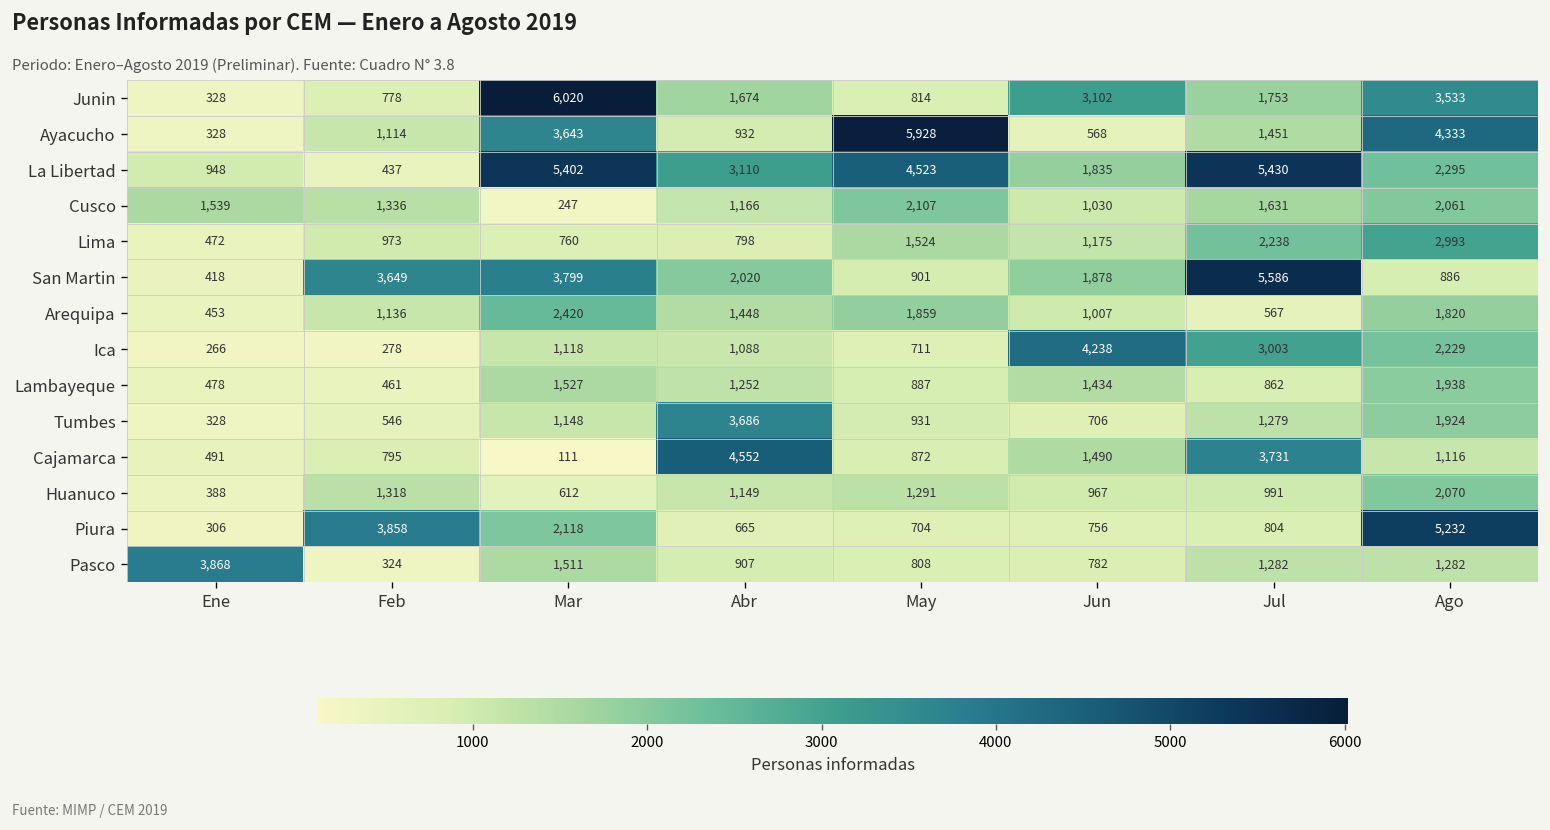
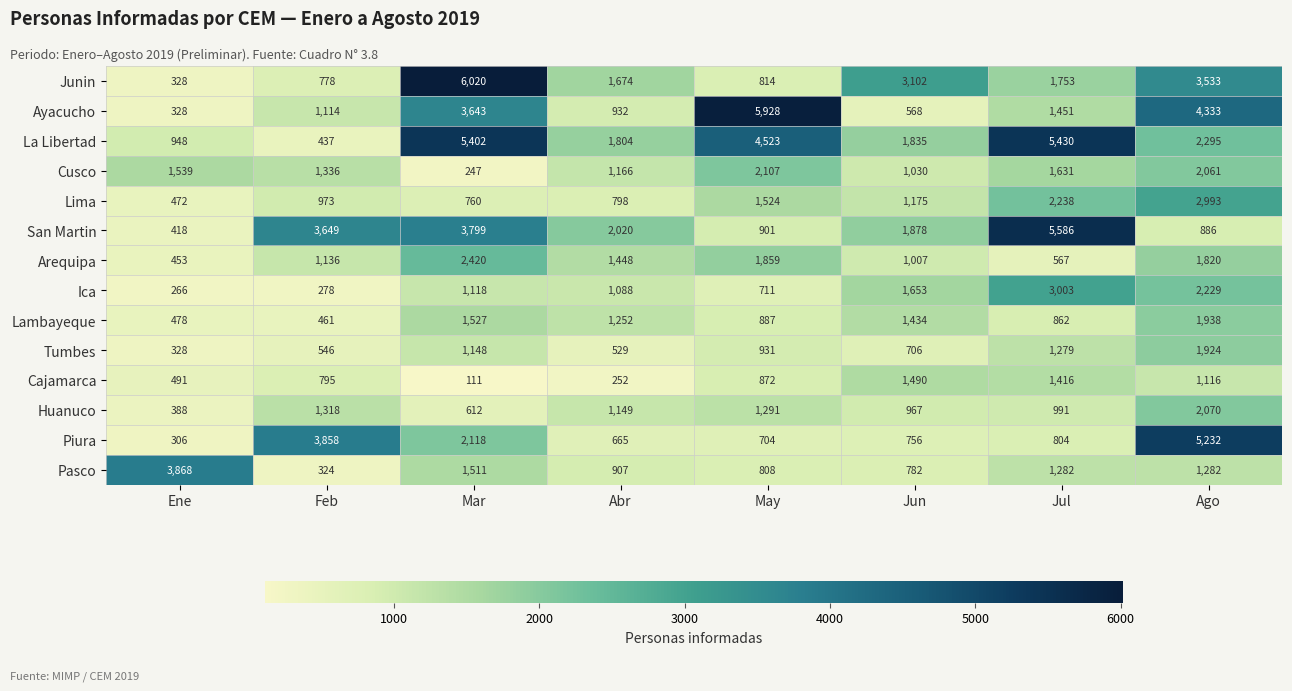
  {
    "Junin": {
      "Ene": "328",
      "Feb": "778",
      "Mar": "6,020",
      "Abr": "1,674",
      "May": "814",
      "Jun": "3,102",
      "Jul": "1,753",
      "Ago": "3,533"
    },
    "Ayacucho": {
      "Ene": "328",
      "Feb": "1,114",
      "Mar": "3,643",
      "Abr": "932",
      "May": "5,928",
      "Jun": "568",
      "Jul": "1,451",
      "Ago": "4,333"
    },
    "La Libertad": {
      "Ene": "948",
      "Feb": "437",
      "Mar": "5,402",
-     "Abr": "3,110",
+     "Abr": "1,804",
      "May": "4,523",
      "Jun": "1,835",
      "Jul": "5,430",
      "Ago": "2,295"
    },
    "Cusco": {
      "Ene": "1,539",
      "Feb": "1,336",
      "Mar": "247",
      "Abr": "1,166",
      "May": "2,107",
      "Jun": "1,030",
      "Jul": "1,631",
      "Ago": "2,061"
    },
    "Lima": {
      "Ene": "472",
      "Feb": "973",
      "Mar": "760",
      "Abr": "798",
      "May": "1,524",
      "Jun": "1,175",
      "Jul": "2,238",
      "Ago": "2,993"
    },
    "San Martin": {
      "Ene": "418",
      "Feb": "3,649",
      "Mar": "3,799",
      "Abr": "2,020",
      "May": "901",
      "Jun": "1,878",
      "Jul": "5,586",
      "Ago": "886"
    },
    "Arequipa": {
      "Ene": "453",
      "Feb": "1,136",
      "Mar": "2,420",
      "Abr": "1,448",
      "May": "1,859",
      "Jun": "1,007",
      "Jul": "567",
      "Ago": "1,820"
    },
    "Ica": {
      "Ene": "266",
      "Feb": "278",
      "Mar": "1,118",
      "Abr": "1,088",
      "May": "711",
-     "Jun": "4,238",
+     "Jun": "1,653",
      "Jul": "3,003",
      "Ago": "2,229"
    },
    "Lambayeque": {
      "Ene": "478",
      "Feb": "461",
      "Mar": "1,527",
      "Abr": "1,252",
      "May": "887",
      "Jun": "1,434",
      "Jul": "862",
      "Ago": "1,938"
    },
    "Tumbes": {
      "Ene": "328",
      "Feb": "546",
      "Mar": "1,148",
-     "Abr": "3,686",
+     "Abr": "529",
      "May": "931",
      "Jun": "706",
      "Jul": "1,279",
      "Ago": "1,924"
    },
    "Cajamarca": {
      "Ene": "491",
      "Feb": "795",
      "Mar": "111",
-     "Abr": "4,552",
+     "Abr": "252",
      "May": "872",
      "Jun": "1,490",
-     "Jul": "3,731",
+     "Jul": "1,416",
      "Ago": "1,116"
    },
    "Huanuco": {
      "Ene": "388",
      "Feb": "1,318",
      "Mar": "612",
      "Abr": "1,149",
      "May": "1,291",
      "Jun": "967",
      "Jul": "991",
      "Ago": "2,070"
    },
    "Piura": {
      "Ene": "306",
      "Feb": "3,858",
      "Mar": "2,118",
      "Abr": "665",
      "May": "704",
      "Jun": "756",
      "Jul": "804",
      "Ago": "5,232"
    },
    "Pasco": {
      "Ene": "3,868",
      "Feb": "324",
      "Mar": "1,511",
      "Abr": "907",
      "May": "808",
      "Jun": "782",
      "Jul": "1,282",
      "Ago": "1,282"
    }
  }
